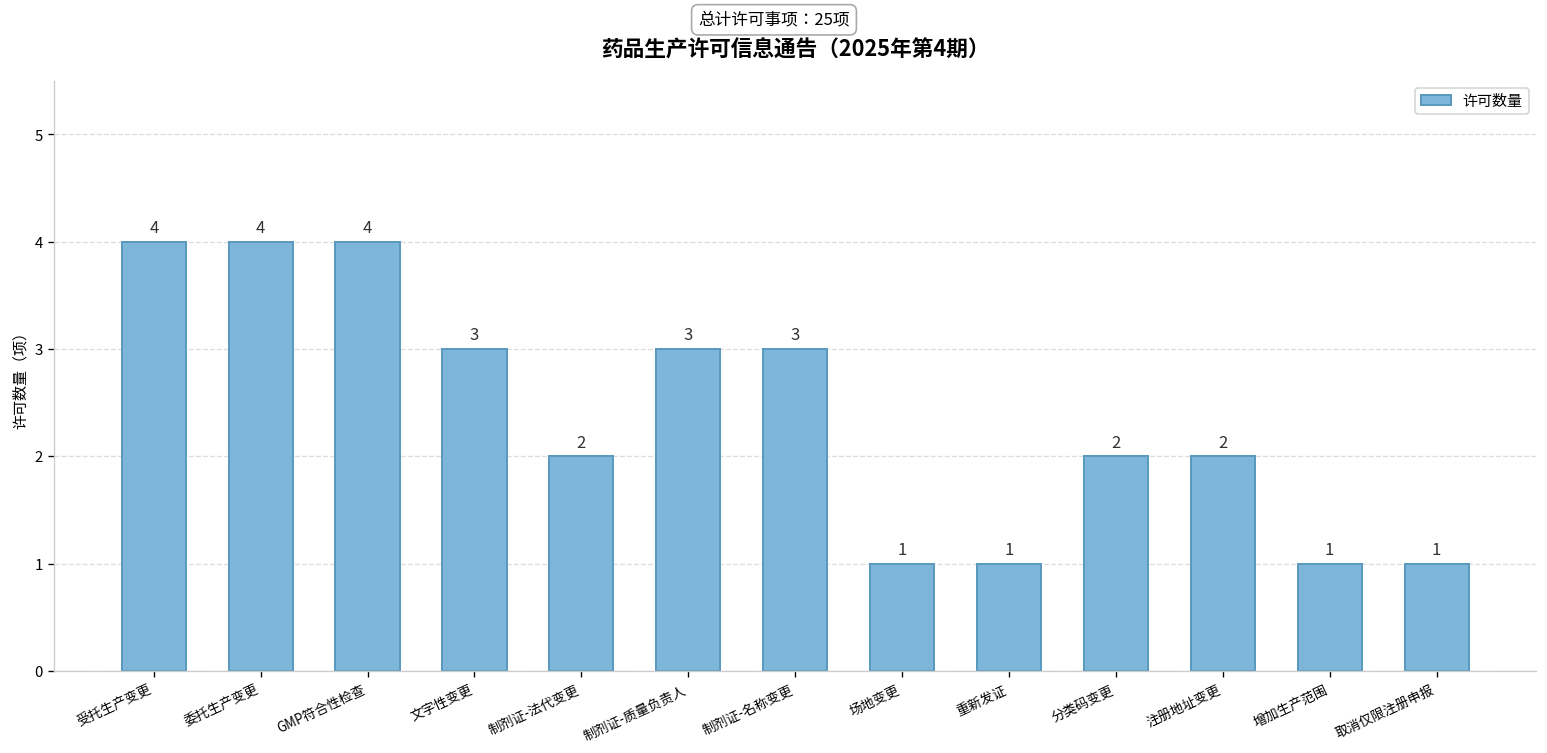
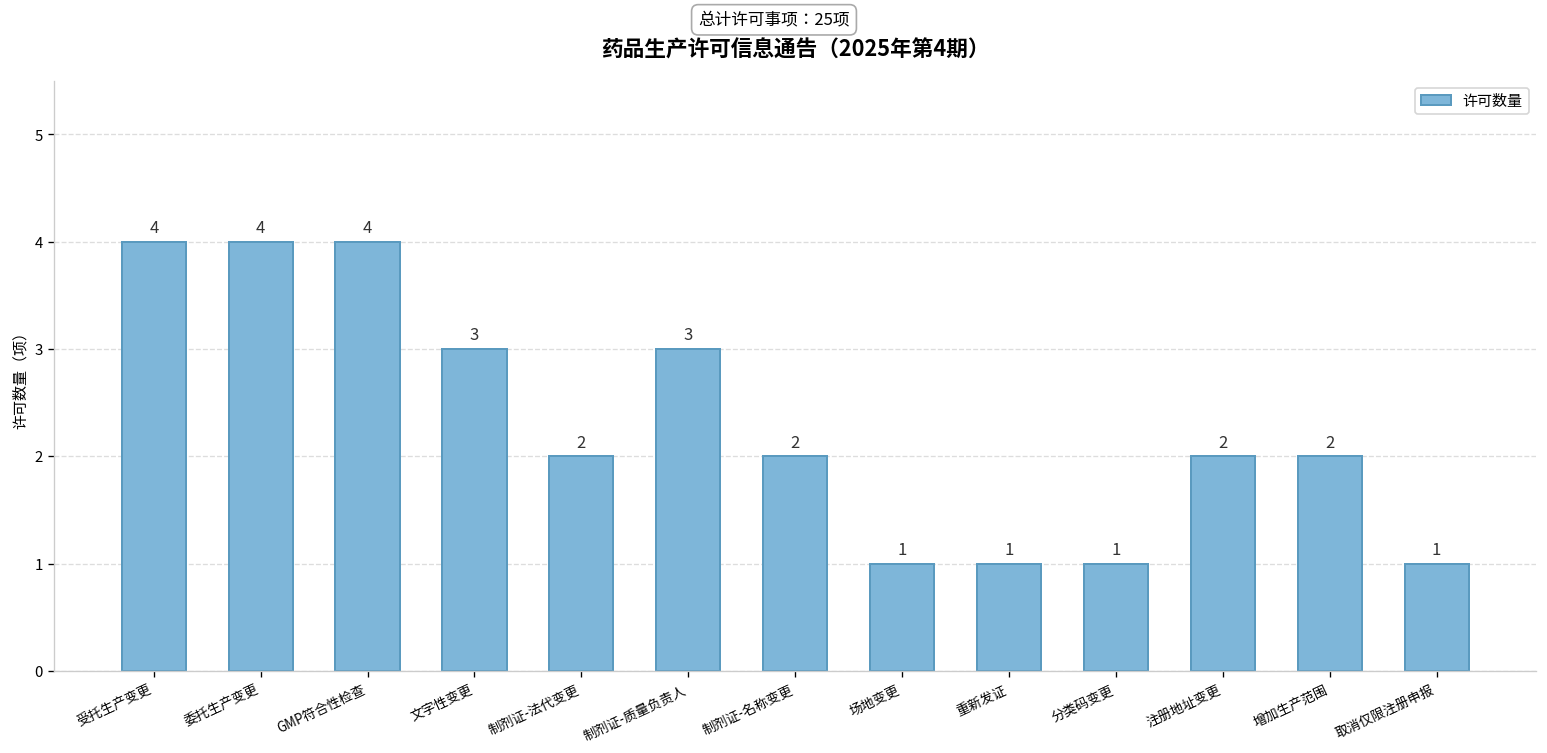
  {
    "受托生产变更": 4,
    "委托生产变更": 4,
    "GMP符合性检查": 4,
    "文字性变更": 3,
    "制剂证-法代变更": 2,
    "制剂证-质量负责人": 3,
-   "制剂证-名称变更": 3,
+   "制剂证-名称变更": 2,
    "场地变更": 1,
    "重新发证": 1,
-   "分类码变更": 2,
+   "分类码变更": 1,
    "注册地址变更": 2,
-   "增加生产范围": 1,
+   "增加生产范围": 2,
    "取消仅限注册申报": 1
  }
